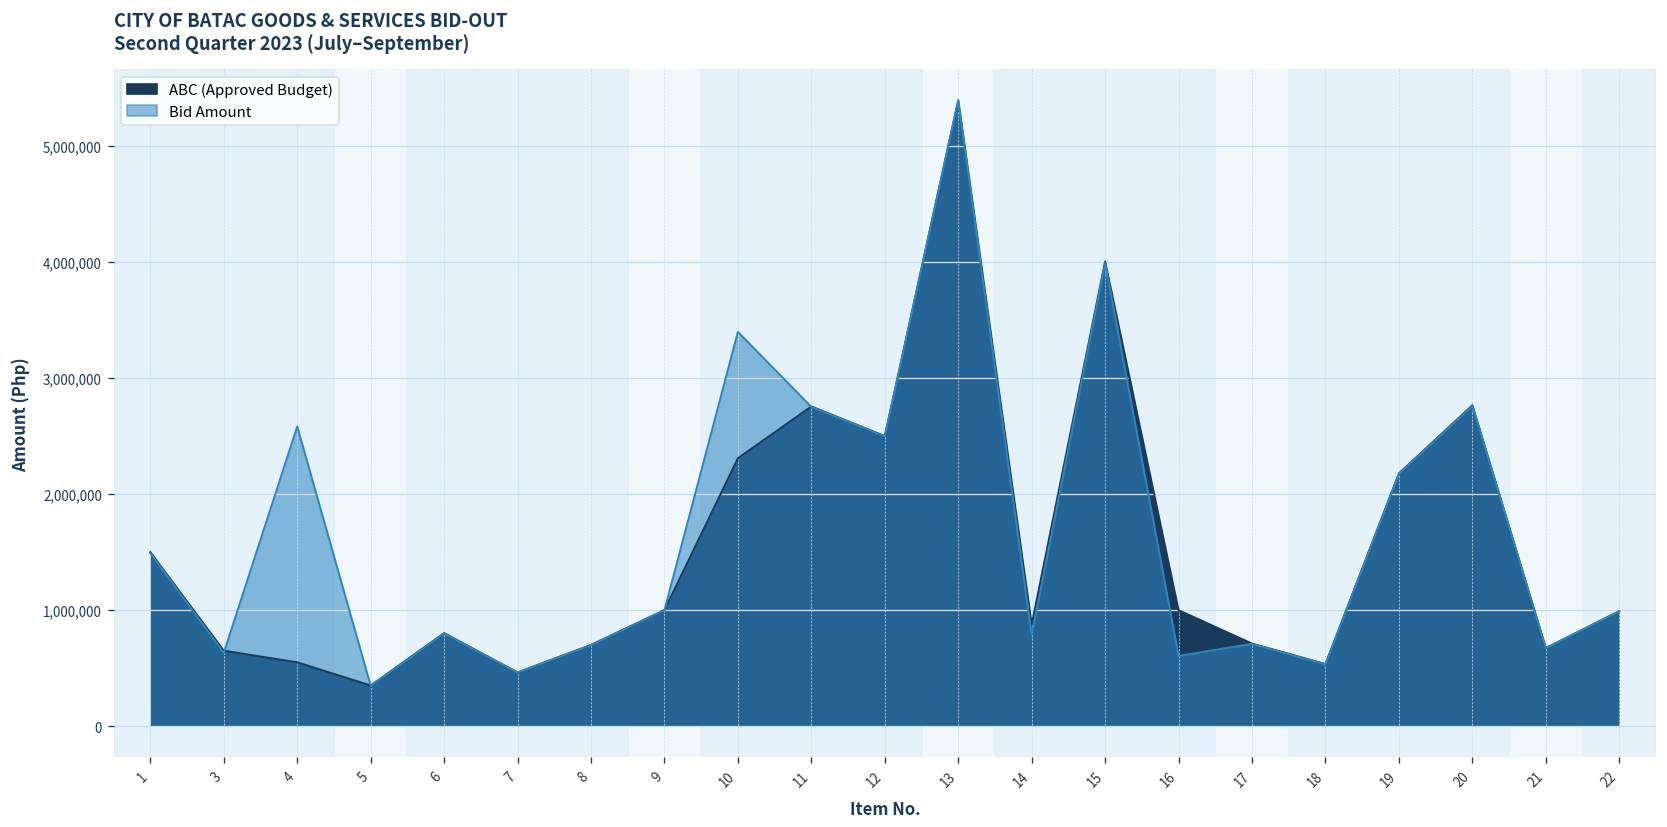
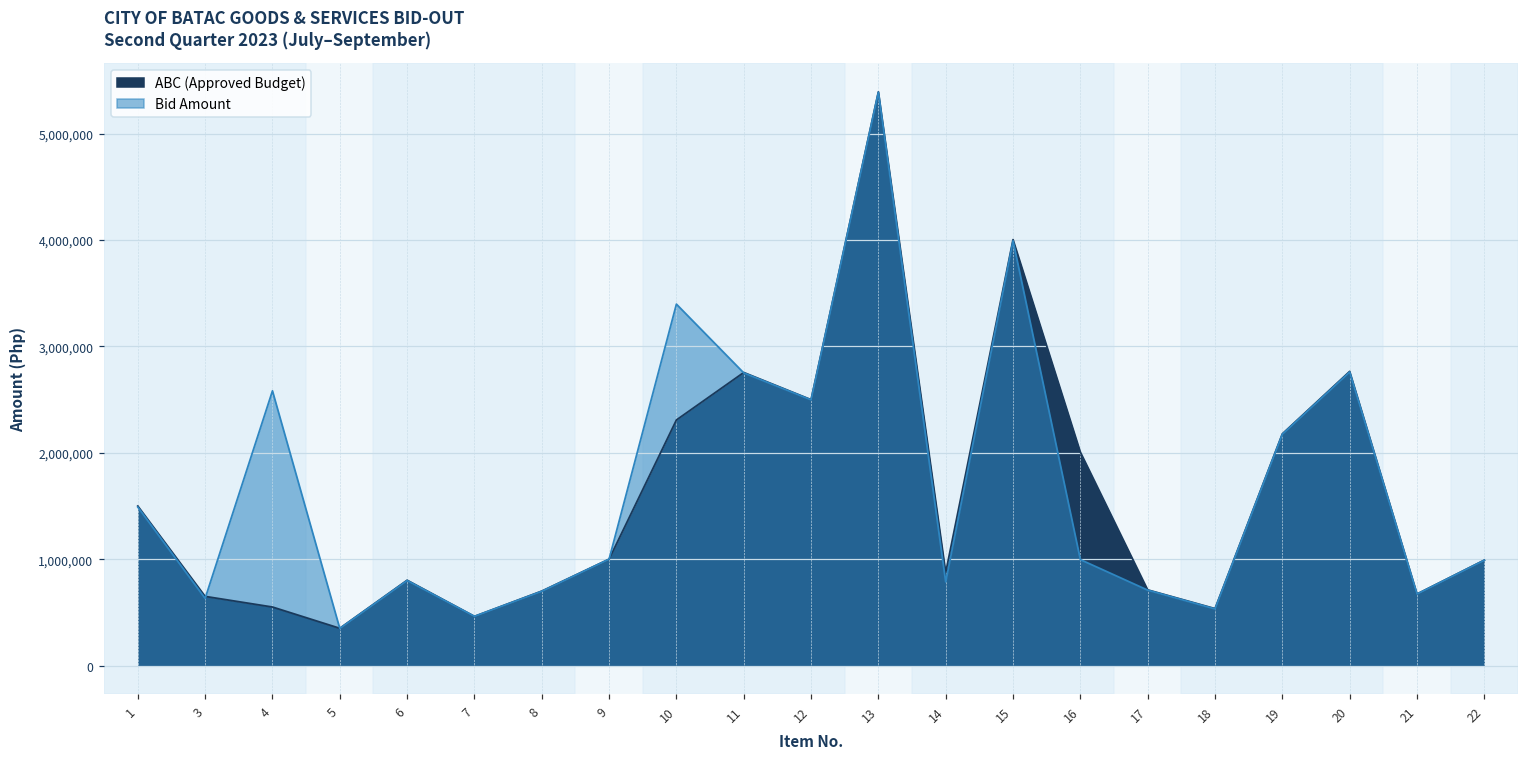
  {
    "ABC (Approved Budget)": {
      "4": "600,000",
      "10": "2,300,000",
      "14": "900,000",
-     "16": "1,000,000"
+     "16": "2,000,000"
    },
    "Bid Amount": {
      "4": "2,600,000",
      "10": "3,400,000",
      "14": "800,000",
-     "16": "600,000"
+     "16": "1,000,000"
    }
  }
